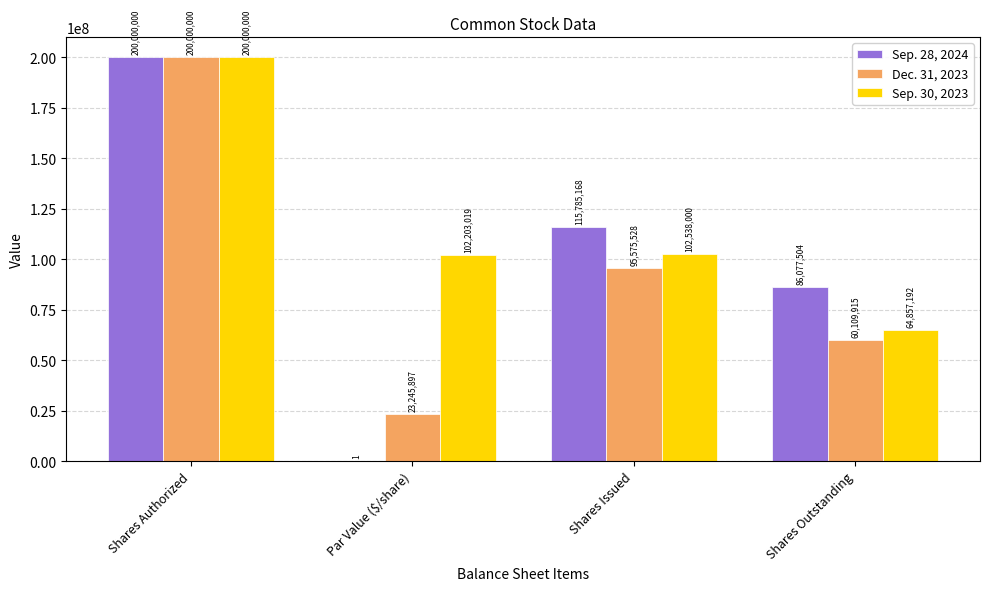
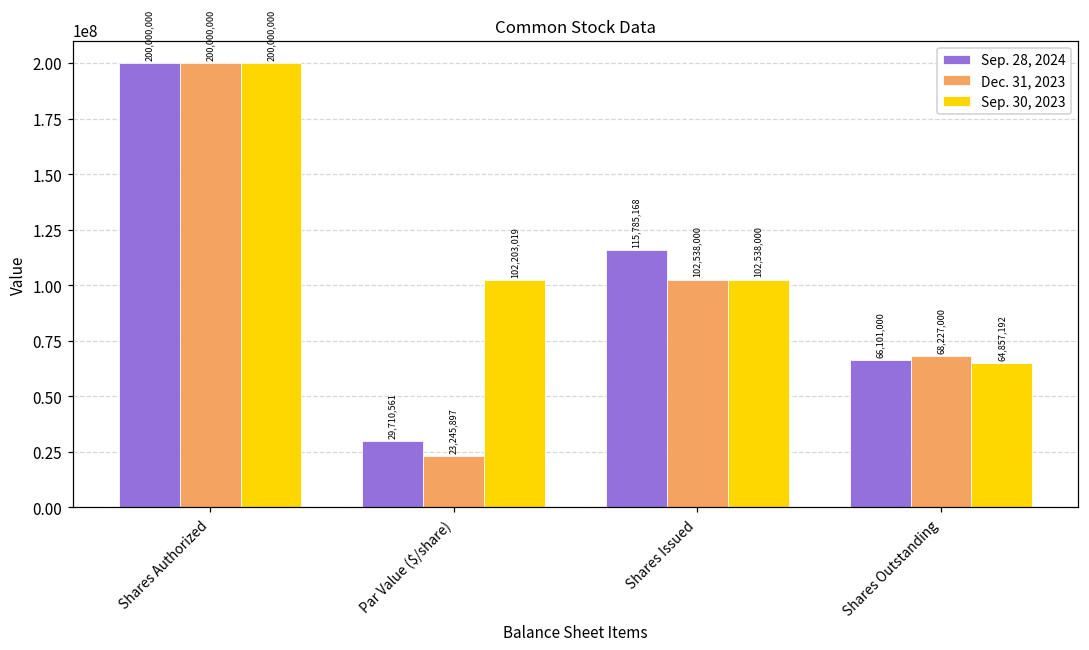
  {
    "Sep. 28, 2024": {
      "Shares Authorized": "200,000,000",
-     "Par Value ($/share)": "1",
+     "Par Value ($/share)": "29,710,561",
      "Shares Issued": "115,785,168",
-     "Shares Outstanding": "86,077,504"
+     "Shares Outstanding": "66,101,000"
    },
    "Dec. 31, 2023": {
      "Shares Authorized": "200,000,000",
      "Par Value ($/share)": "23,245,897",
-     "Shares Issued": "95,575,528",
-     "Shares Outstanding": "60,109,915"
+     "Shares Issued": "102,538,000",
+     "Shares Outstanding": "68,227,000"
    },
    "Sep. 30, 2023": {
      "Shares Authorized": "200,000,000",
      "Par Value ($/share)": "102,203,019",
      "Shares Issued": "102,538,000",
      "Shares Outstanding": "64,857,192"
    }
  }
